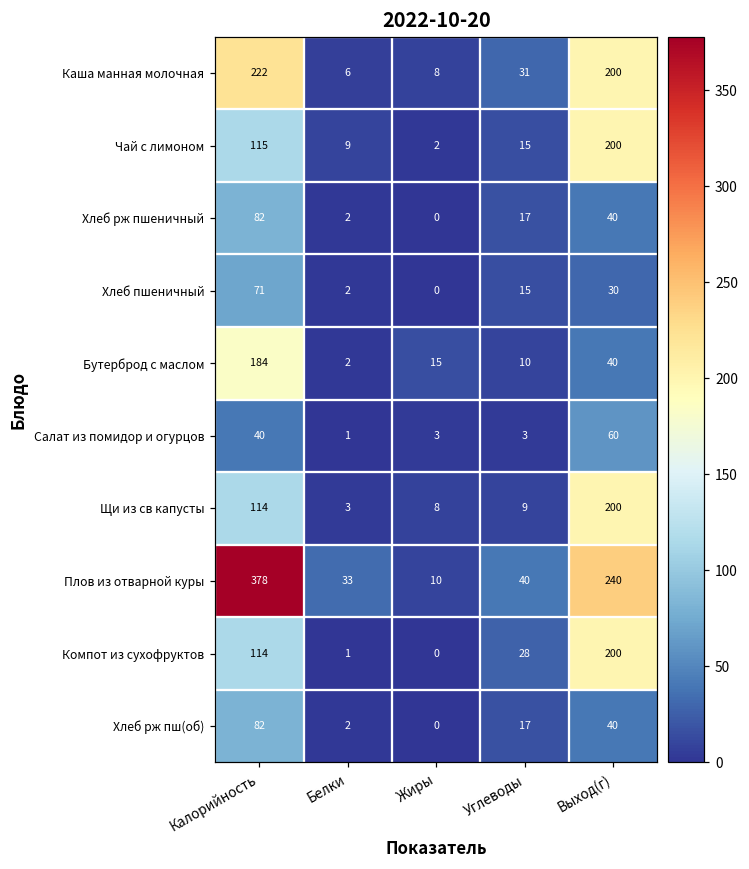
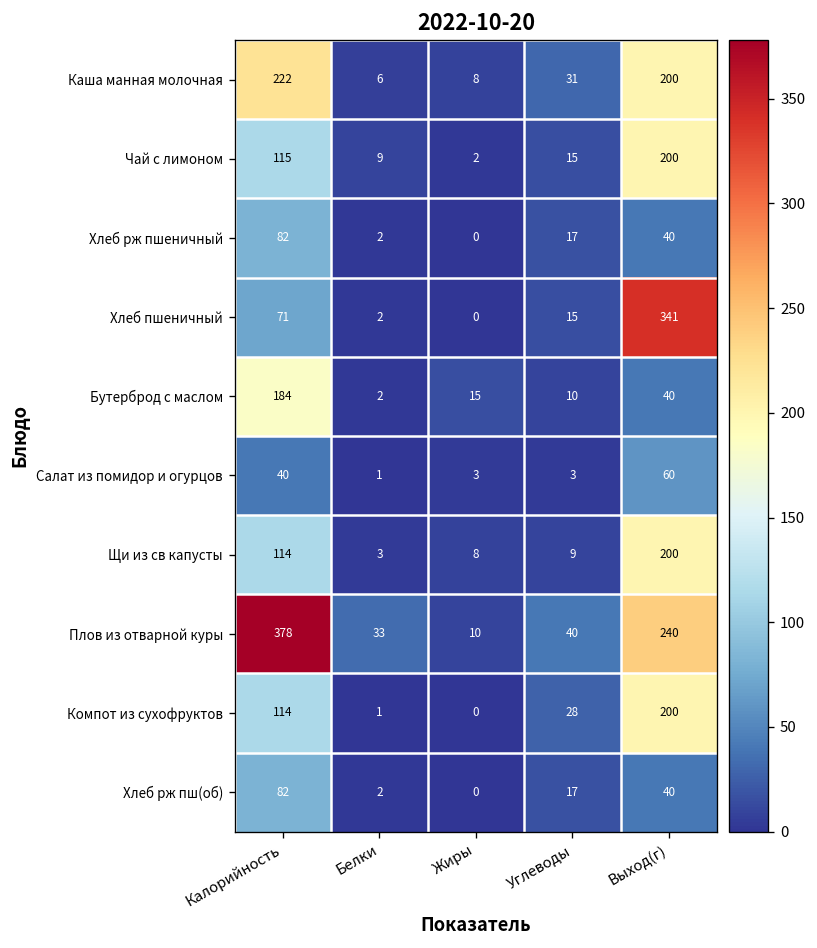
  {
    "Каша манная молочная": {
      "Калорийность": 222,
      "Белки": 6,
      "Жиры": 8,
      "Углеводы": 31,
      "Выход(г)": 200
    },
    "Чай с лимоном": {
      "Калорийность": 115,
      "Белки": 9,
      "Жиры": 2,
      "Углеводы": 15,
      "Выход(г)": 200
    },
    "Хлеб рж пшеничный": {
      "Калорийность": 82,
      "Белки": 2,
      "Жиры": 0,
      "Углеводы": 17,
      "Выход(г)": 40
    },
    "Хлеб пшеничный": {
      "Калорийность": 71,
      "Белки": 2,
      "Жиры": 0,
      "Углеводы": 15,
-     "Выход(г)": 30
+     "Выход(г)": 341
    },
    "Бутерброд с маслом": {
      "Калорийность": 184,
      "Белки": 2,
      "Жиры": 15,
      "Углеводы": 10,
      "Выход(г)": 40
    },
    "Салат из помидор и огурцов": {
      "Калорийность": 40,
      "Белки": 1,
      "Жиры": 3,
      "Углеводы": 3,
      "Выход(г)": 60
    },
    "Щи из св капусты": {
      "Калорийность": 114,
      "Белки": 3,
      "Жиры": 8,
      "Углеводы": 9,
      "Выход(г)": 200
    },
    "Плов из отварной куры": {
      "Калорийность": 378,
      "Белки": 33,
      "Жиры": 10,
      "Углеводы": 40,
      "Выход(г)": 240
    },
    "Компот из сухофруктов": {
      "Калорийность": 114,
      "Белки": 1,
      "Жиры": 0,
      "Углеводы": 28,
      "Выход(г)": 200
    },
    "Хлеб рж пш(об)": {
      "Калорийность": 82,
      "Белки": 2,
      "Жиры": 0,
      "Углеводы": 17,
      "Выход(г)": 40
    }
  }
